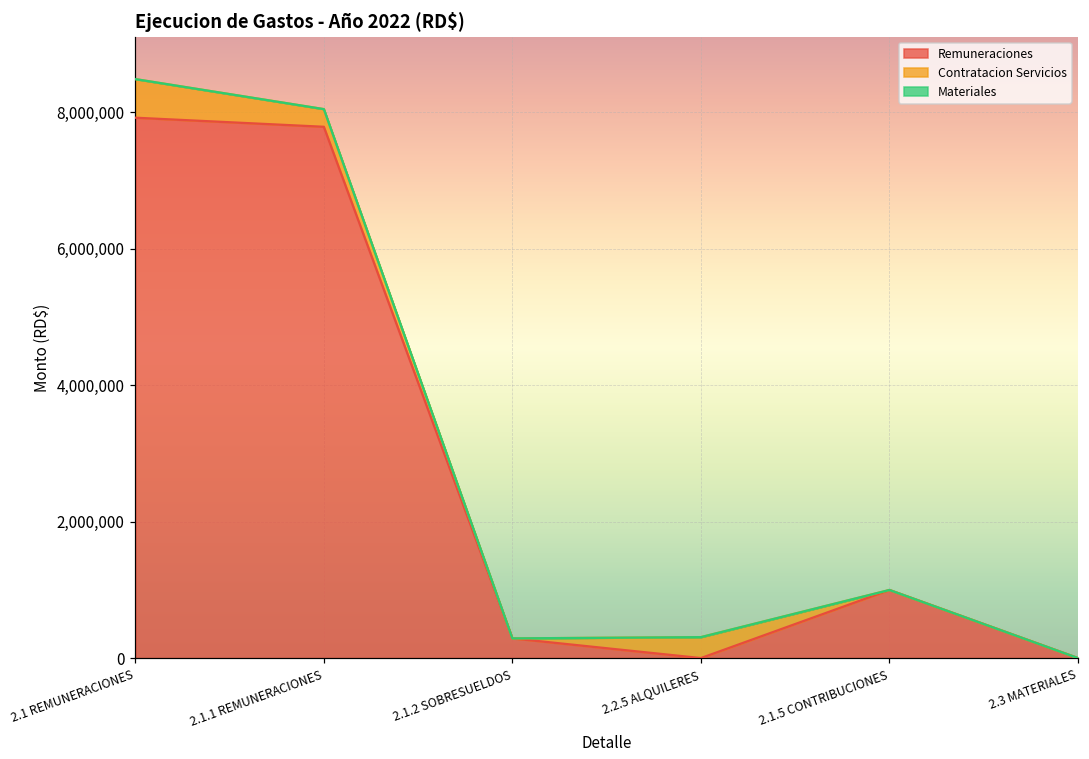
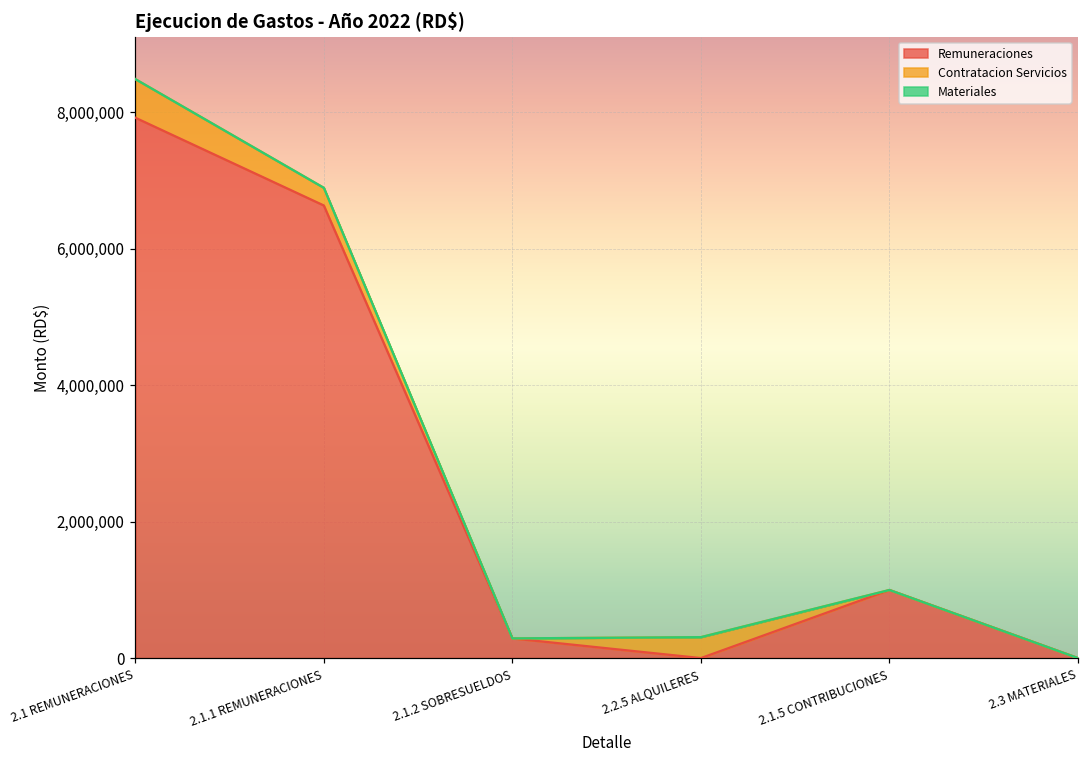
  {
    "Remuneraciones": {
      "2.1 REMUNERACIONES": "7,900,000",
-     "2.1.1 REMUNERACIONES": "7,800,000",
+     "2.1.1 REMUNERACIONES": "6,600,000",
      "2.2.5 ALQUILERES": "0"
    }
  }
